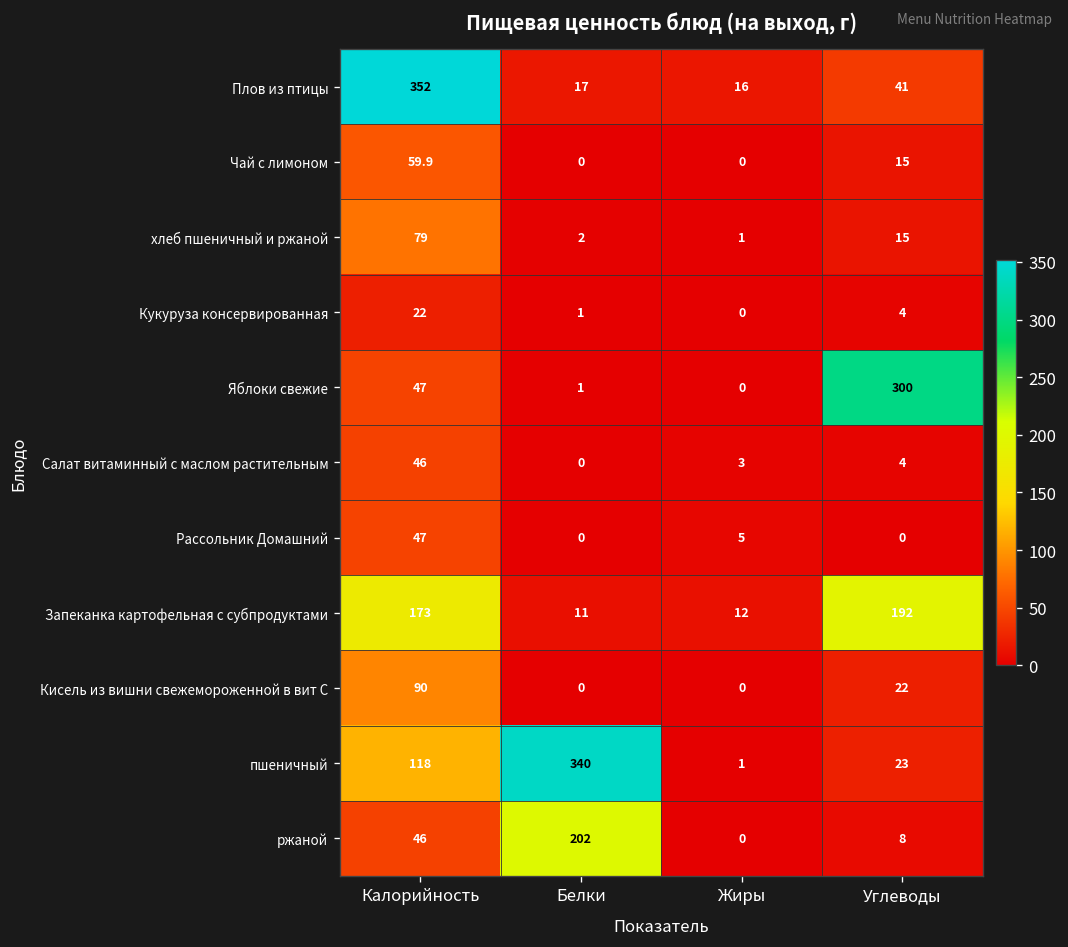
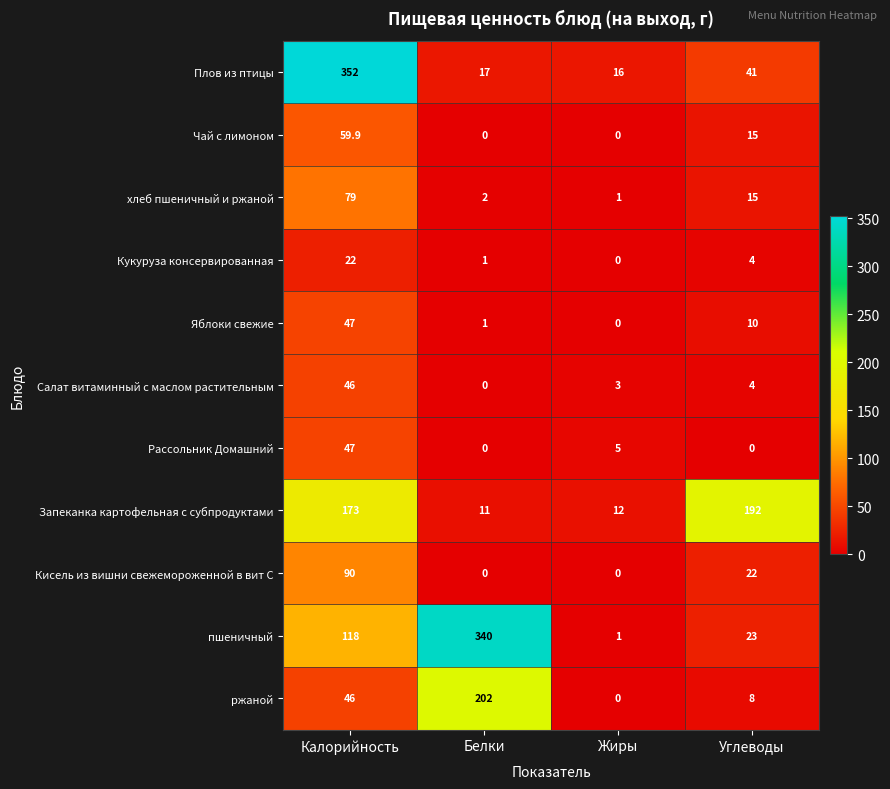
  {
    "Плов из птицы": {
      "Калорийность": 352,
      "Белки": 17,
      "Жиры": 16,
      "Углеводы": 41
    },
    "Чай с лимоном": {
      "Калорийность": 59.9,
      "Белки": 0,
      "Жиры": 0,
      "Углеводы": 15
    },
    "хлеб пшеничный и ржаной": {
      "Калорийность": 79,
      "Белки": 2,
      "Жиры": 1,
      "Углеводы": 15
    },
    "Кукуруза консервированная": {
      "Калорийность": 22,
      "Белки": 1,
      "Жиры": 0,
      "Углеводы": 4
    },
    "Яблоки свежие": {
      "Калорийность": 47,
      "Белки": 1,
      "Жиры": 0,
-     "Углеводы": 300
+     "Углеводы": 10
    },
    "Салат витаминный с маслом растительным": {
      "Калорийность": 46,
      "Белки": 0,
      "Жиры": 3,
      "Углеводы": 4
    },
    "Рассольник Домашний": {
      "Калорийность": 47,
      "Белки": 0,
      "Жиры": 5,
      "Углеводы": 0
    },
    "Запеканка картофельная с субпродуктами": {
      "Калорийность": 173,
      "Белки": 11,
      "Жиры": 12,
      "Углеводы": 192
    },
    "Кисель из вишни свежемороженной в вит С": {
      "Калорийность": 90,
      "Белки": 0,
      "Жиры": 0,
      "Углеводы": 22
    },
    "пшеничный": {
      "Калорийность": 118,
      "Белки": 340,
      "Жиры": 1,
      "Углеводы": 23
    },
    "ржаной": {
      "Калорийность": 46,
      "Белки": 202,
      "Жиры": 0,
      "Углеводы": 8
    }
  }
